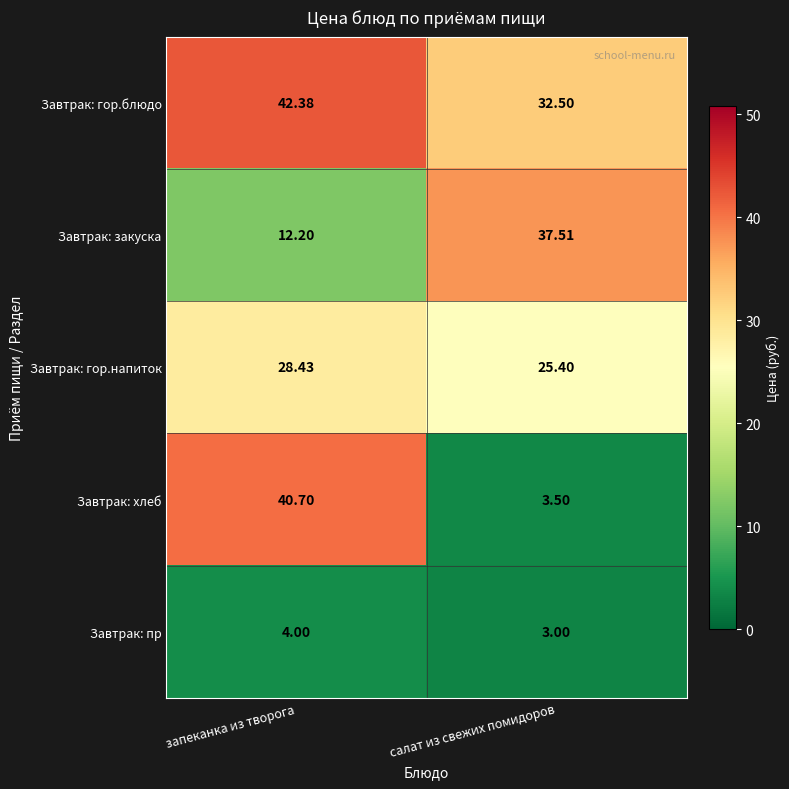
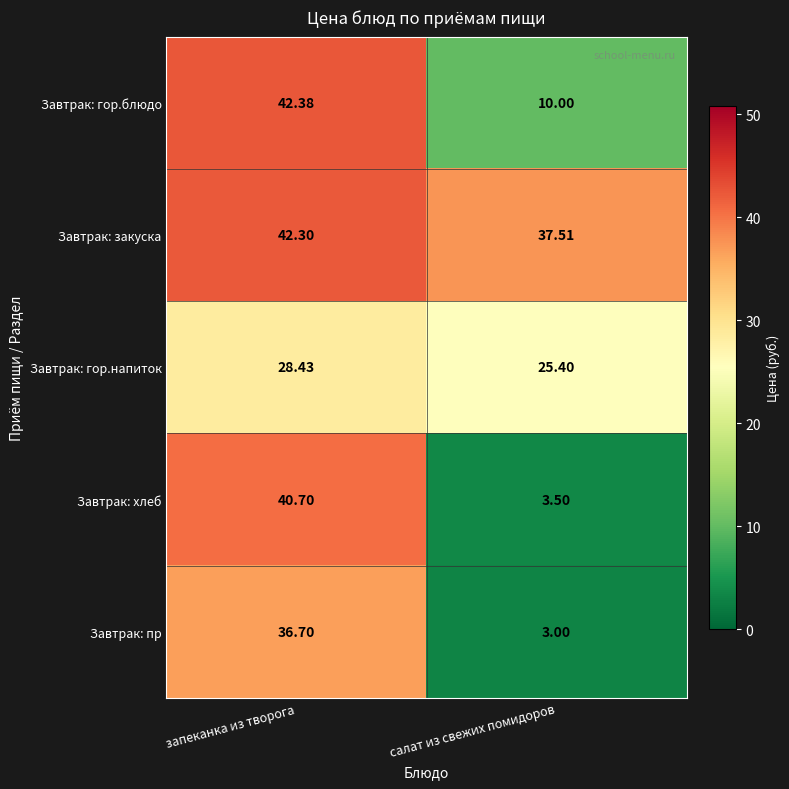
  {
    "Завтрак: гор.блюдо": {
      "запеканка из творога": 42.38,
-     "салат из свежих помидоров": 32.50
+     "салат из свежих помидоров": 10.00
    },
    "Завтрак: закуска": {
-     "запеканка из творога": 12.20,
+     "запеканка из творога": 42.30,
      "салат из свежих помидоров": 37.51
    },
    "Завтрак: гор.напиток": {
      "запеканка из творога": 28.43,
      "салат из свежих помидоров": 25.40
    },
    "Завтрак: хлеб": {
      "запеканка из творога": 40.70,
      "салат из свежих помидоров": 3.50
    },
    "Завтрак: пр": {
-     "запеканка из творога": 4.00,
+     "запеканка из творога": 36.70,
      "салат из свежих помидоров": 3.00
    }
  }
